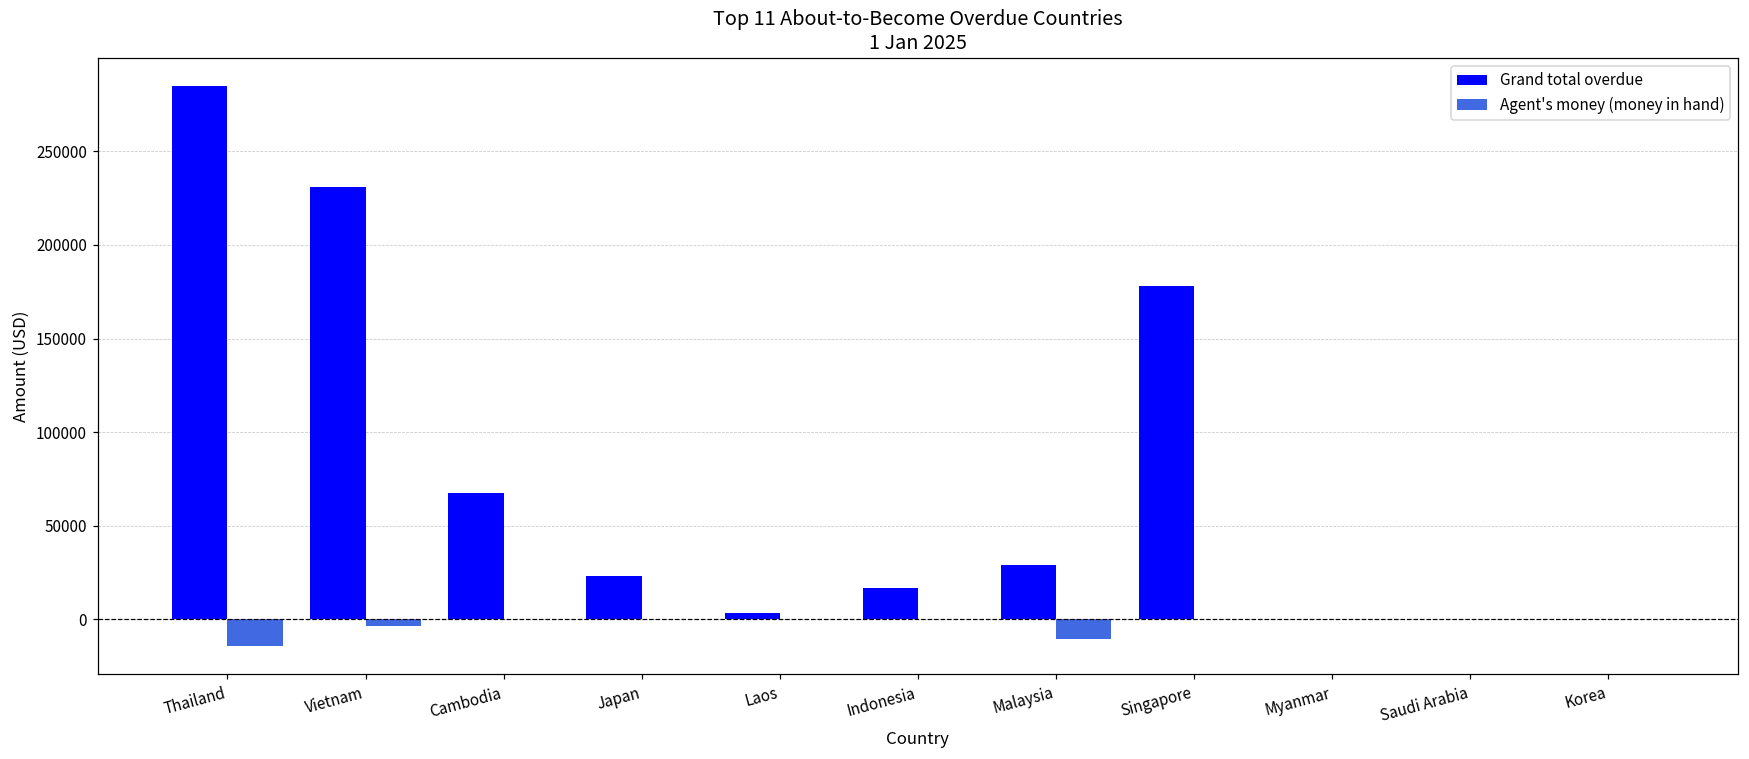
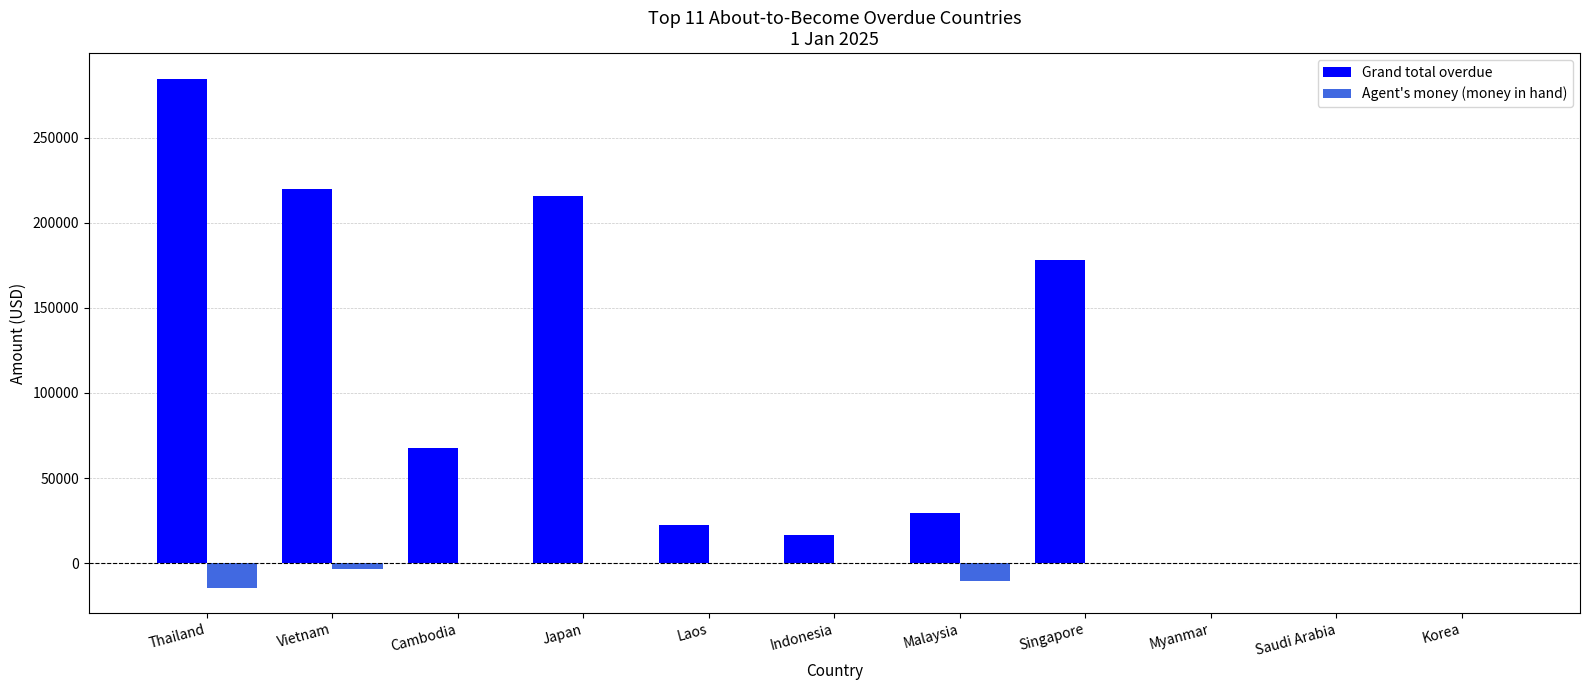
  {
    "Grand total overdue": {
      "Thailand": 285000,
-     "Vietnam": 231000,
+     "Vietnam": 220000,
      "Cambodia": 68000,
-     "Japan": 23000,
-     "Laos": 4000,
+     "Japan": 216000,
+     "Laos": 22000,
      "Indonesia": 17000,
      "Malaysia": 29000,
      "Singapore": 178000,
      "Myanmar": 0,
      "Saudi Arabia": 0,
      "Korea": 0
    },
    "Agent's money (money in hand)": {
      "Thailand": -14000,
      "Vietnam": -4000,
      "Cambodia": 0,
      "Japan": 0,
      "Laos": 0,
      "Indonesia": 0,
      "Malaysia": -10000,
      "Singapore": 0,
      "Myanmar": 0,
      "Saudi Arabia": 0,
      "Korea": 0
    }
  }
